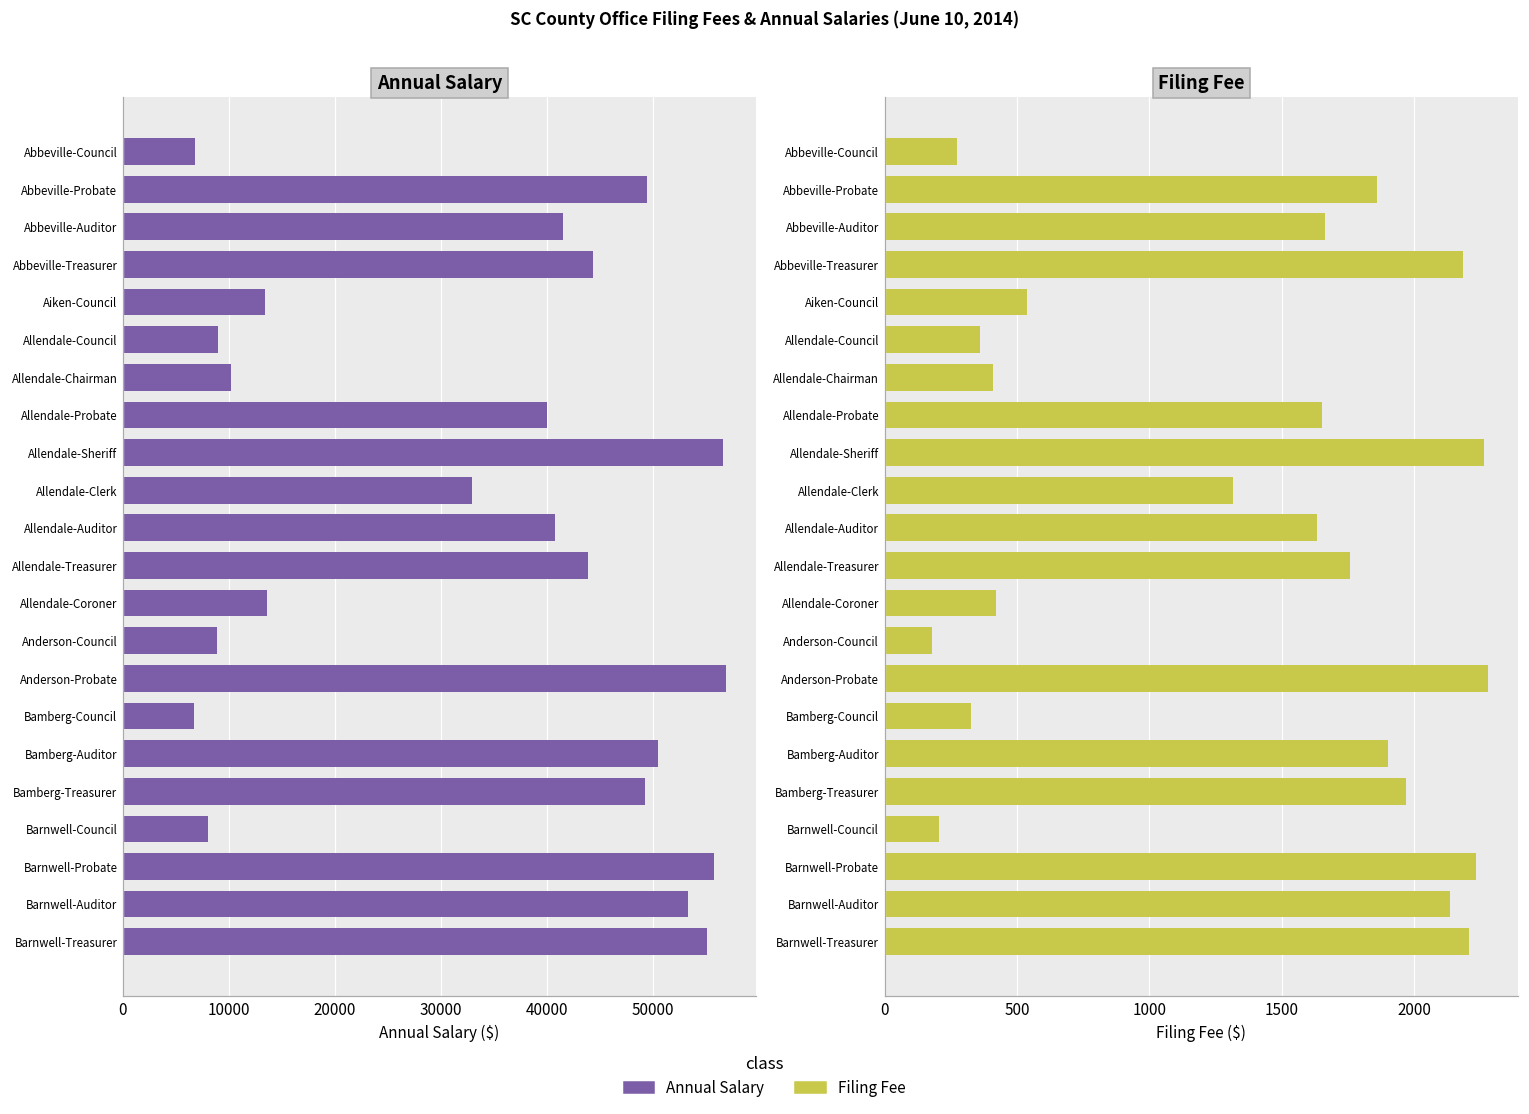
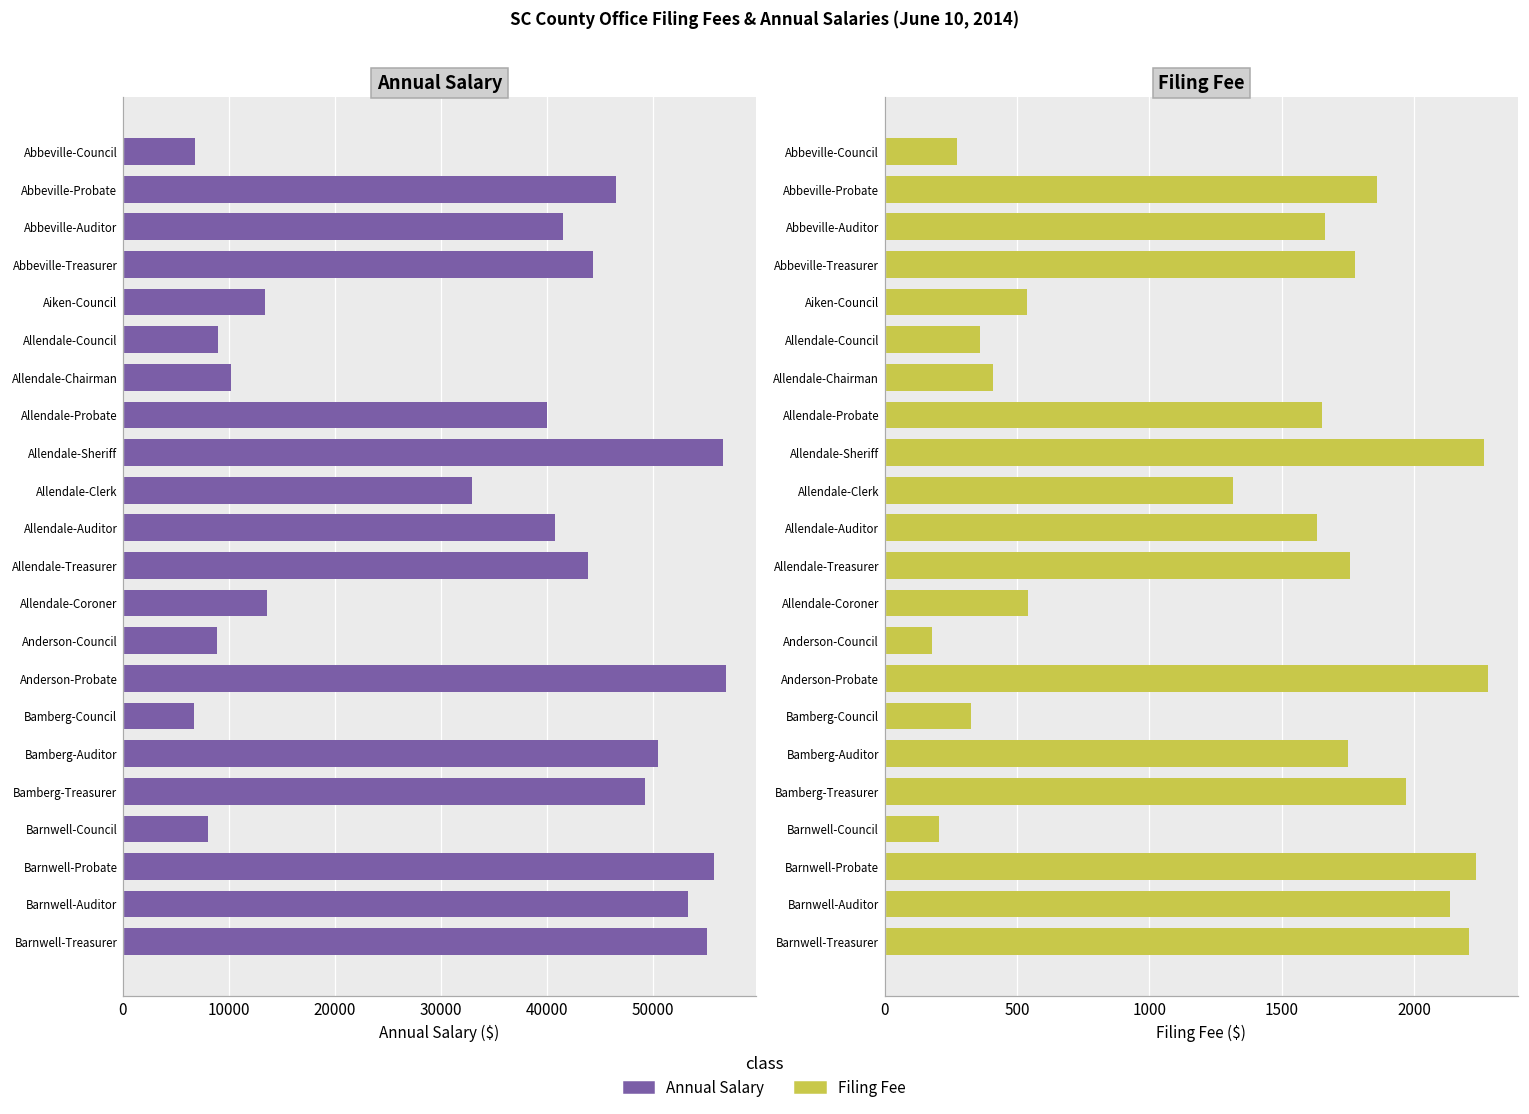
  {
    "Annual Salary": {
      "Abbeville-Council": 7000,
-     "Abbeville-Probate": 49000,
+     "Abbeville-Probate": 47000,
      "Abbeville-Auditor": 42000,
      "Abbeville-Treasurer": 44000,
      "Aiken-Council": 13000,
      "Allendale-Council": 9000,
      "Allendale-Chairman": 10000,
      "Allendale-Probate": 40000,
      "Allendale-Sheriff": 57000,
      "Allendale-Clerk": 33000,
      "Allendale-Auditor": 41000,
      "Allendale-Treasurer": 44000,
      "Allendale-Coroner": 14000,
      "Anderson-Council": 9000,
      "Anderson-Probate": 57000,
      "Bamberg-Council": 7000,
      "Bamberg-Auditor": 51000,
      "Bamberg-Treasurer": 49000,
      "Barnwell-Council": 8000,
      "Barnwell-Probate": 56000,
      "Barnwell-Auditor": 53000,
      "Barnwell-Treasurer": 55000
    },
    "Filing Fee": {
      "Abbeville-Council": 270,
      "Abbeville-Probate": 1860,
      "Abbeville-Auditor": 1660,
-     "Abbeville-Treasurer": 2180,
+     "Abbeville-Treasurer": 1780,
      "Aiken-Council": 540,
      "Allendale-Council": 360,
      "Allendale-Chairman": 410,
      "Allendale-Probate": 1650,
      "Allendale-Sheriff": 2260,
      "Allendale-Clerk": 1320,
      "Allendale-Auditor": 1630,
      "Allendale-Treasurer": 1760,
-     "Allendale-Coroner": 420,
+     "Allendale-Coroner": 540,
      "Anderson-Council": 180,
      "Anderson-Probate": 2280,
      "Bamberg-Council": 320,
-     "Bamberg-Auditor": 1900,
+     "Bamberg-Auditor": 1750,
      "Bamberg-Treasurer": 1970,
      "Barnwell-Council": 210,
      "Barnwell-Probate": 2230,
      "Barnwell-Auditor": 2140,
      "Barnwell-Treasurer": 2210
    }
  }
